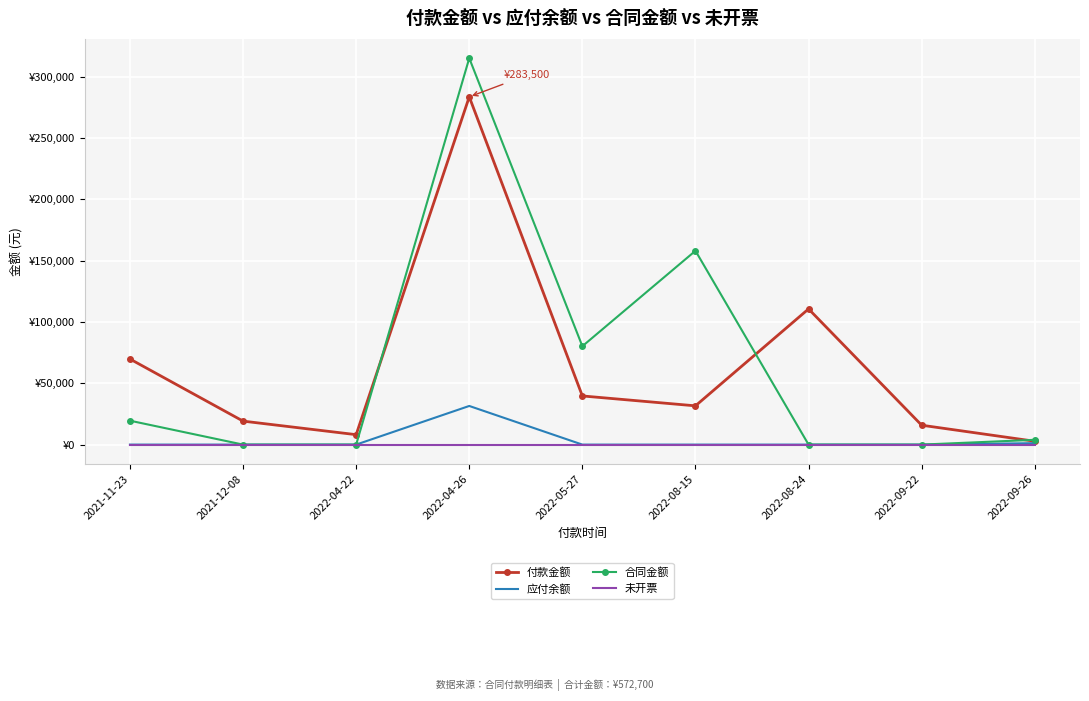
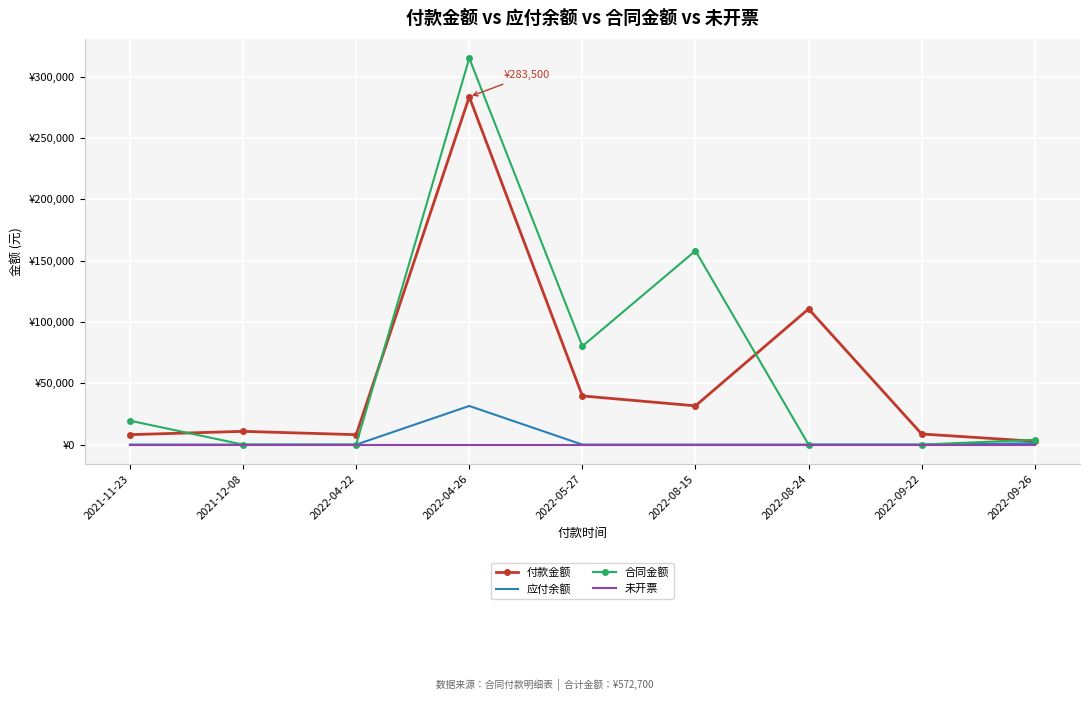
  {
    "付款金额": {
-     "2021-11-23": "¥70,000",
-     "2021-12-08": "¥19,000",
+     "2021-11-23": "¥8,000",
+     "2021-12-08": "¥11,000",
      "2022-04-22": "¥8,000",
      "2022-05-27": "¥40,000",
      "2022-08-15": "¥32,000",
      "2022-08-24": "¥111,000",
-     "2022-09-22": "¥16,000"
+     "2022-09-22": "¥9,000"
    },
    "应付余额": {
      "2022-04-26": "¥32,000"
    },
    "合同金额": {
      "2021-11-23": "¥19,000",
      "2022-04-26": "¥315,000",
      "2022-05-27": "¥80,000",
      "2022-08-15": "¥158,000"
    },
    "未开票": {
      "2022-04-26": "¥0"
    }
  }
